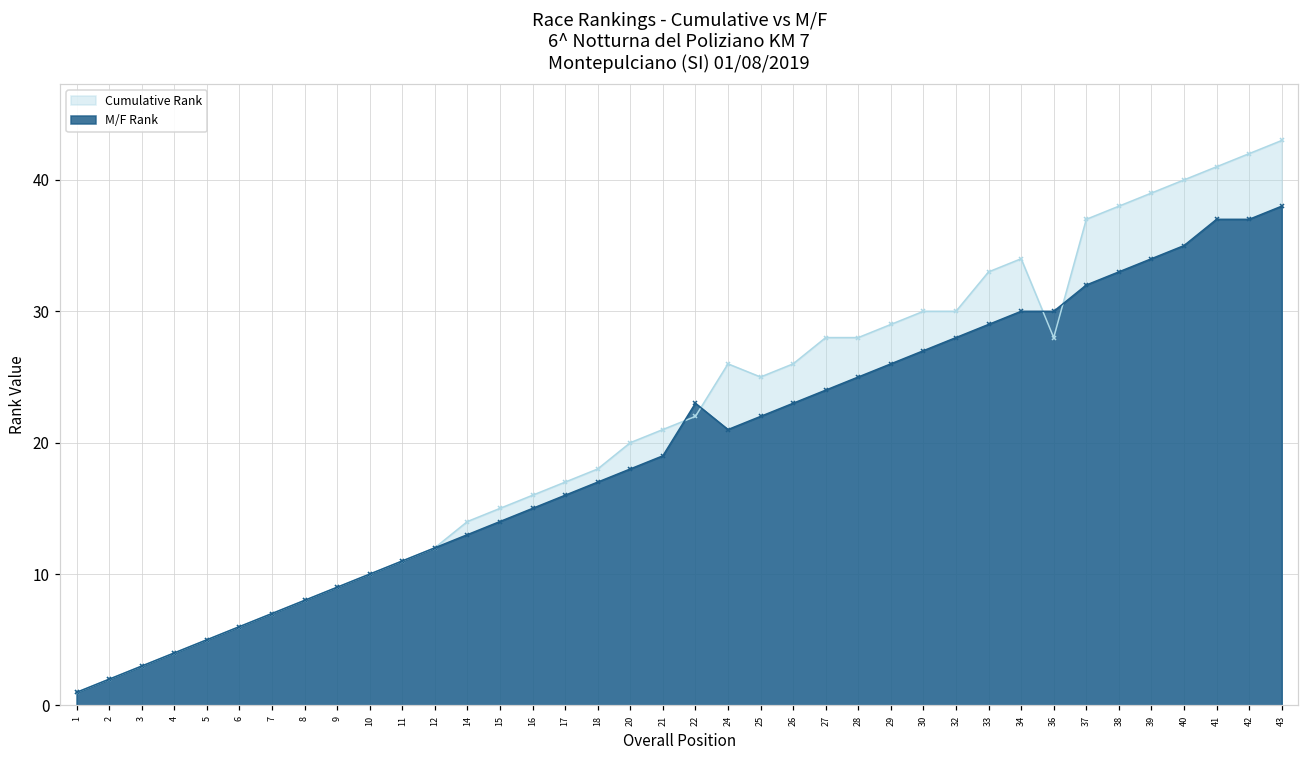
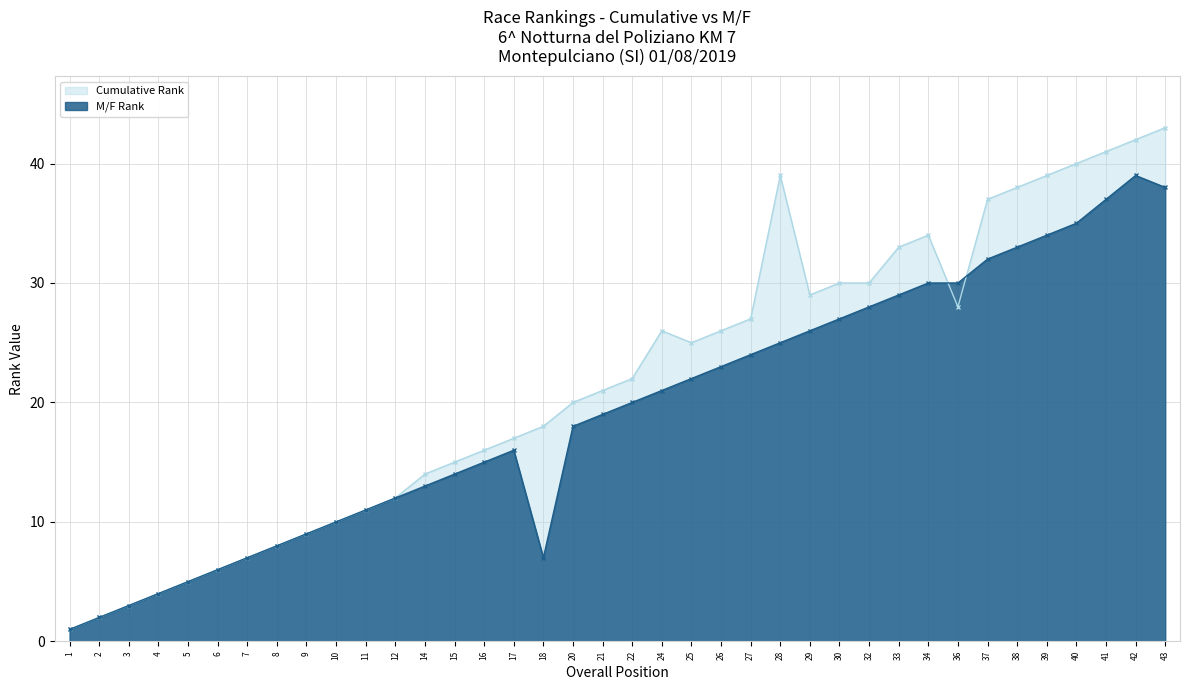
  {
    "Cumulative Rank": {
      "14": 14,
      "15": 15,
      "16": 16,
      "17": 17,
      "18": 18,
      "20": 20,
      "21": 21,
      "22": 22,
      "24": 26,
      "25": 25,
      "26": 26,
-     "27": 28,
-     "28": 28,
+     "27": 27,
+     "28": 39,
      "29": 29,
      "30": 30,
      "32": 30,
      "33": 33,
      "34": 34,
      "36": 28,
      "37": 37,
      "38": 38,
      "39": 39,
      "40": 40,
      "41": 41,
      "42": 42,
      "43": 43
    },
    "M/F Rank": {
      "14": 13,
      "15": 14,
      "16": 15,
      "17": 16,
-     "18": 17,
+     "18": 7,
      "20": 18,
      "21": 19,
-     "22": 23,
+     "22": 20,
      "24": 21,
      "25": 22,
      "26": 23,
      "27": 24,
      "28": 25,
      "29": 26,
      "30": 27,
      "32": 28,
      "33": 29,
      "34": 30,
      "36": 30,
      "37": 32,
      "38": 33,
      "39": 34,
      "40": 35,
      "41": 37,
-     "42": 37,
+     "42": 39,
      "43": 38
    }
  }
